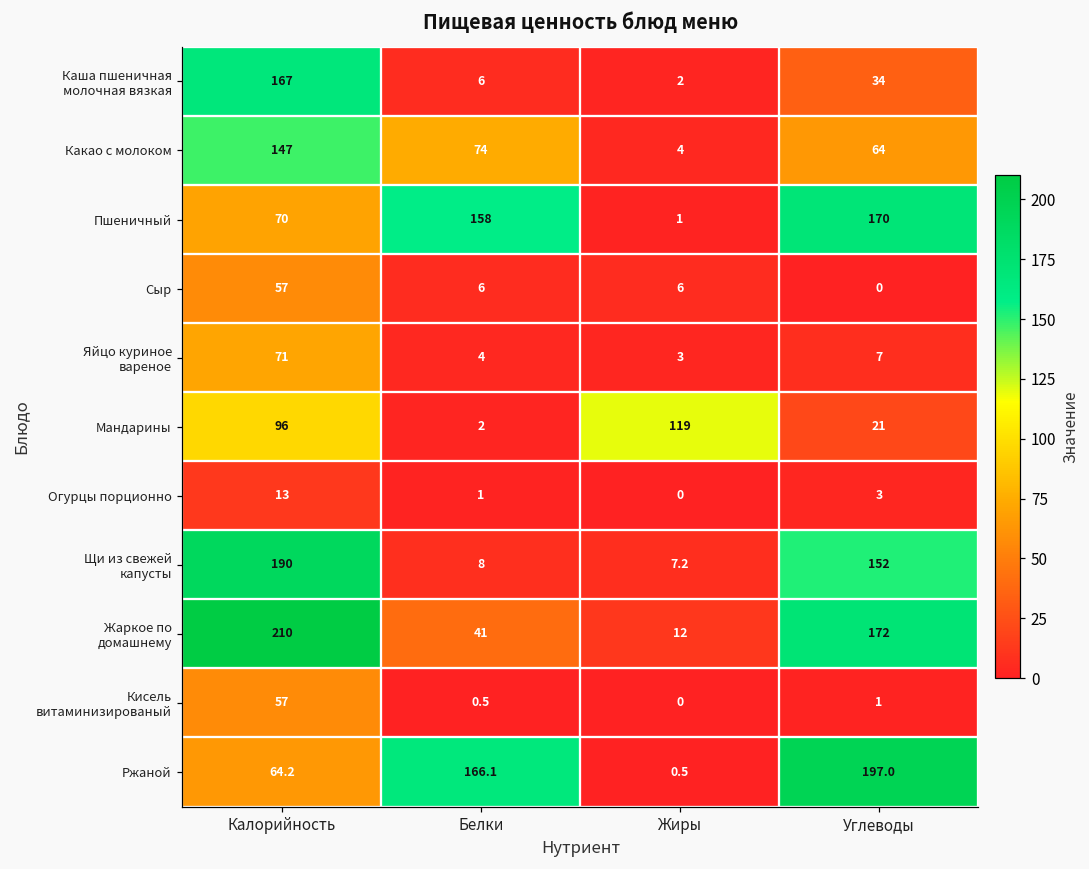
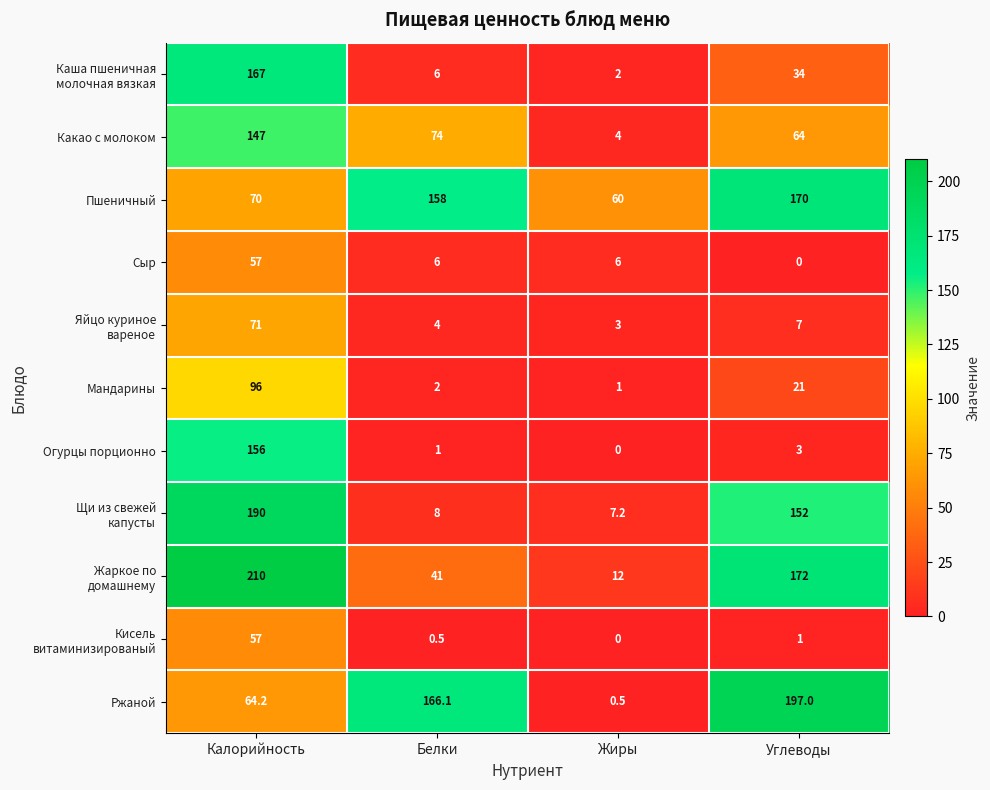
  {
    "Каша пшеничная молочная вязкая": {
      "Калорийность": 167,
      "Белки": 6,
      "Жиры": 2,
      "Углеводы": 34
    },
    "Какао с молоком": {
      "Калорийность": 147,
      "Белки": 74,
      "Жиры": 4,
      "Углеводы": 64
    },
    "Пшеничный": {
      "Калорийность": 70,
      "Белки": 158,
-     "Жиры": 1,
+     "Жиры": 60,
      "Углеводы": 170
    },
    "Сыр": {
      "Калорийность": 57,
      "Белки": 6,
      "Жиры": 6,
      "Углеводы": 0
    },
    "Яйцо куриное вареное": {
      "Калорийность": 71,
      "Белки": 4,
      "Жиры": 3,
      "Углеводы": 7
    },
    "Мандарины": {
      "Калорийность": 96,
      "Белки": 2,
-     "Жиры": 119,
+     "Жиры": 1,
      "Углеводы": 21
    },
    "Огурцы порционно": {
-     "Калорийность": 13,
+     "Калорийность": 156,
      "Белки": 1,
      "Жиры": 0,
      "Углеводы": 3
    },
    "Щи из свежей капусты": {
      "Калорийность": 190,
      "Белки": 8,
      "Жиры": 7.2,
      "Углеводы": 152
    },
    "Жаркое по домашнему": {
      "Калорийность": 210,
      "Белки": 41,
      "Жиры": 12,
      "Углеводы": 172
    },
    "Кисель витаминизированый": {
      "Калорийность": 57,
      "Белки": 0.5,
      "Жиры": 0,
      "Углеводы": 1
    },
    "Ржаной": {
      "Калорийность": 64.2,
      "Белки": 166.1,
      "Жиры": 0.5,
      "Углеводы": 197.0
    }
  }
